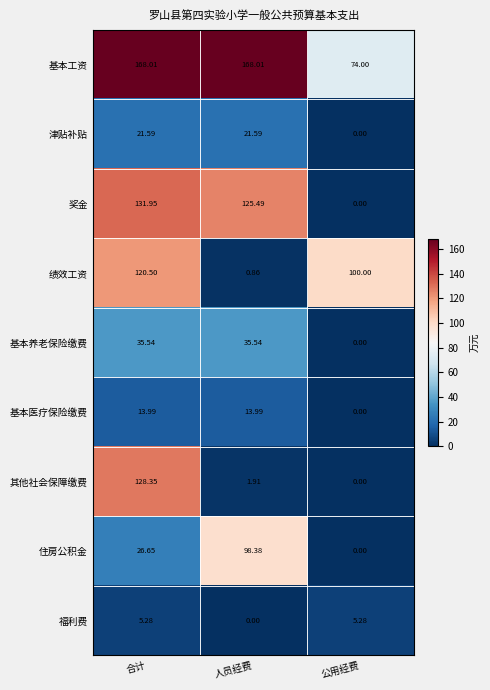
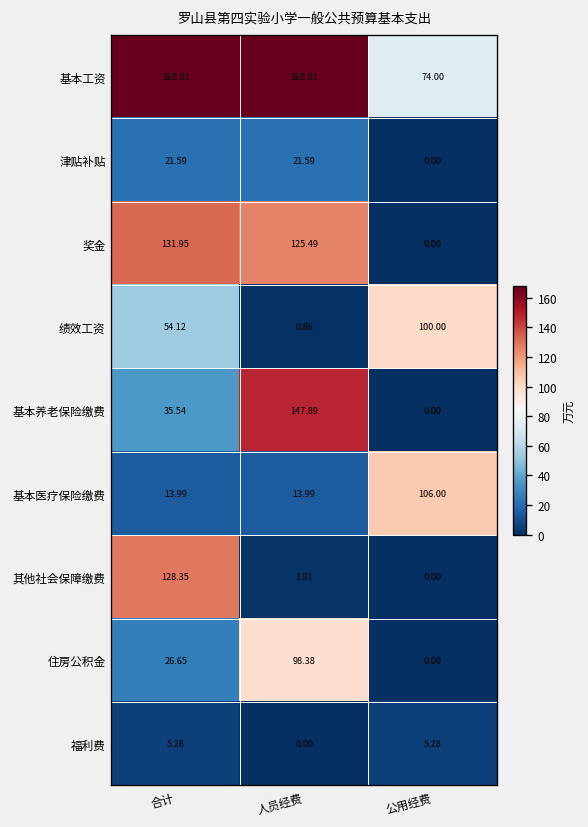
  {
    "基本工资": {
      "合计": 168.01,
      "人员经费": 168.01,
      "公用经费": 74.00
    },
    "津贴补贴": {
      "合计": 21.59,
      "人员经费": 21.59,
      "公用经费": 0.00
    },
    "奖金": {
      "合计": 131.95,
      "人员经费": 125.49,
      "公用经费": 0.00
    },
    "绩效工资": {
-     "合计": 120.50,
+     "合计": 54.12,
      "人员经费": 0.86,
      "公用经费": 100.00
    },
    "基本养老保险缴费": {
      "合计": 35.54,
-     "人员经费": 35.54,
+     "人员经费": 147.89,
      "公用经费": 0.00
    },
    "基本医疗保险缴费": {
      "合计": 13.99,
      "人员经费": 13.99,
-     "公用经费": 0.00
+     "公用经费": 106.00
    },
    "其他社会保障缴费": {
      "合计": 128.35,
      "人员经费": 1.91,
      "公用经费": 0.00
    },
    "住房公积金": {
      "合计": 26.65,
      "人员经费": 98.38,
      "公用经费": 0.00
    },
    "福利费": {
      "合计": 5.28,
      "人员经费": 0.00,
      "公用经费": 5.28
    }
  }
